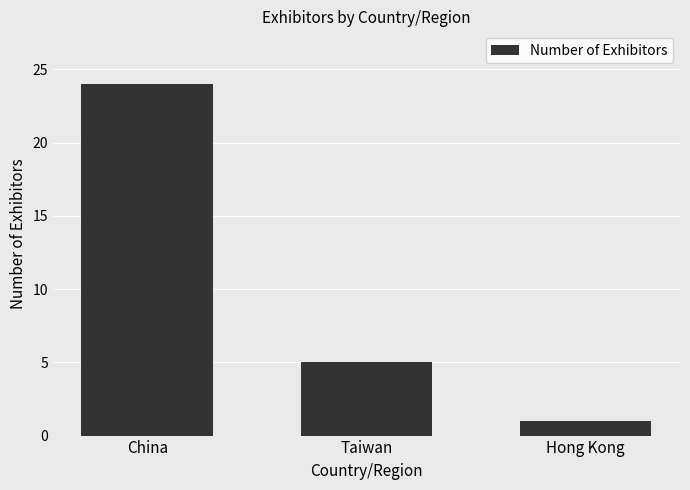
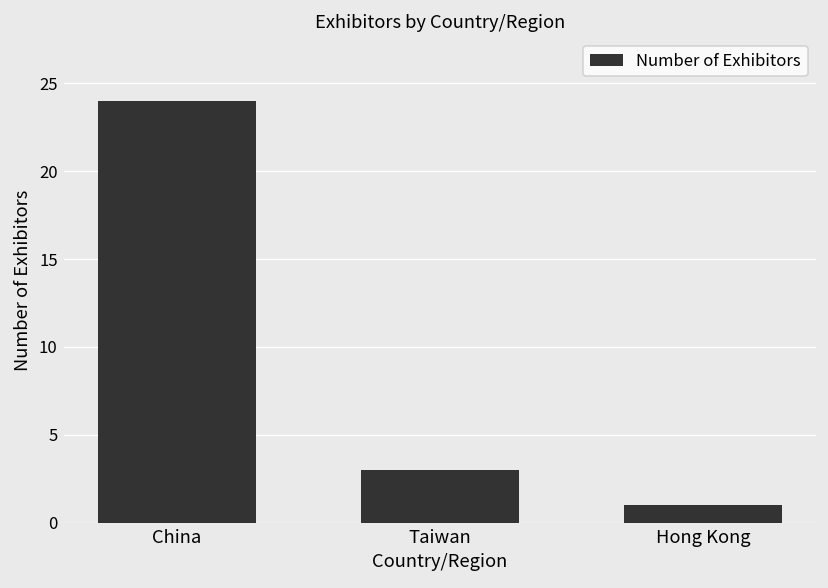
  {
    "China": 24,
-   "Taiwan": 5,
+   "Taiwan": 3,
    "Hong Kong": 1
  }
